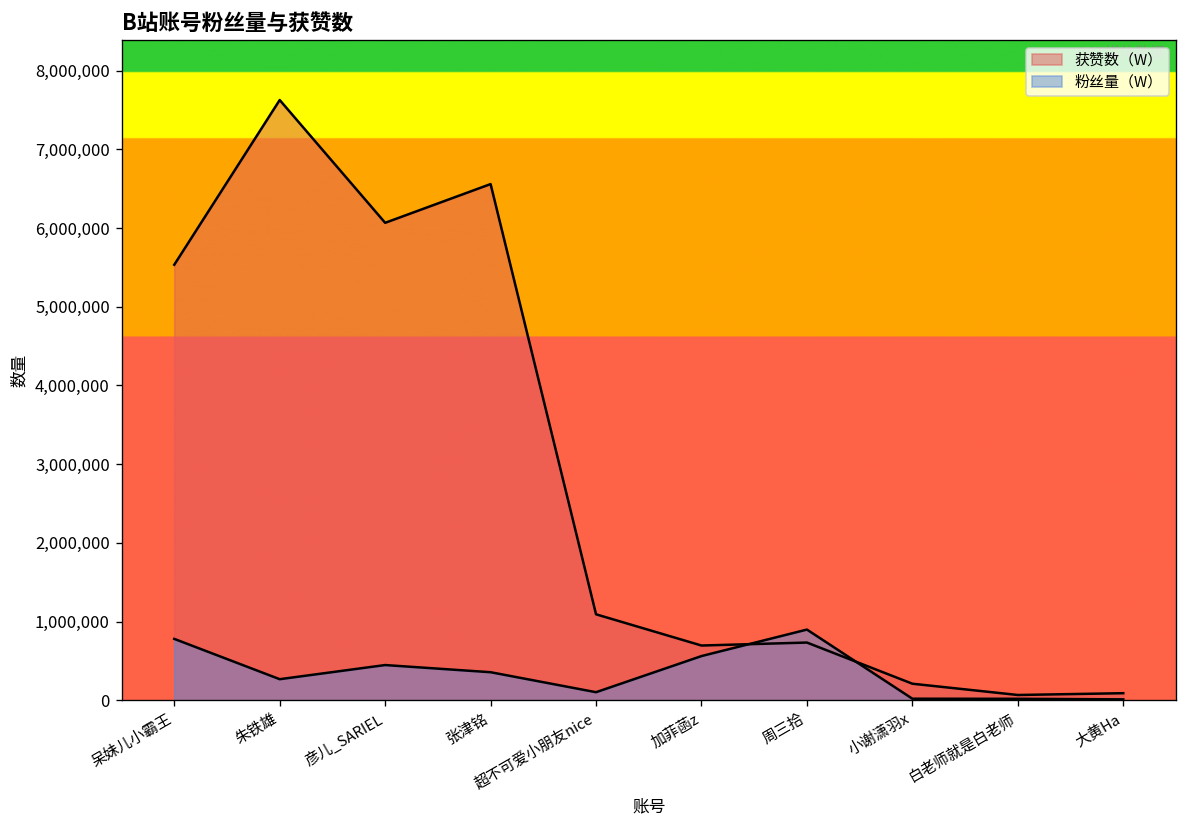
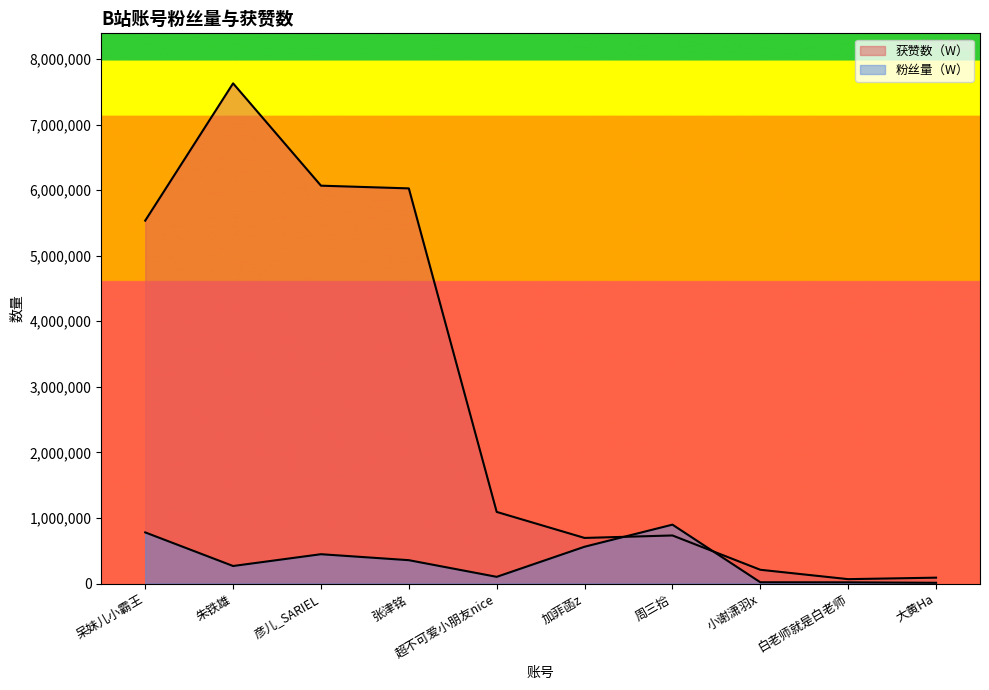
  {
    "获赞数（W）": {
      "呆妹儿小霸王": "5,500,000",
      "朱铁雄": "7,600,000",
      "彦儿_SARIEL": "6,100,000",
-     "张津铭": "6,600,000",
+     "张津铭": "6,000,000",
      "超不可爱小朋友nice": "1,100,000",
      "加菲菡z": "700,000",
      "周三拾": "700,000",
      "小谢潇羽x": "200,000",
      "白老师就是白老师": "100,000",
      "大黄Ha": "100,000"
    },
    "粉丝量（W）": {
      "呆妹儿小霸王": "800,000",
      "朱铁雄": "300,000",
      "彦儿_SARIEL": "400,000",
      "张津铭": "400,000",
      "超不可爱小朋友nice": "100,000",
      "加菲菡z": "600,000",
      "周三拾": "900,000",
      "小谢潇羽x": "0",
      "白老师就是白老师": "0",
      "大黄Ha": "0"
    }
  }
